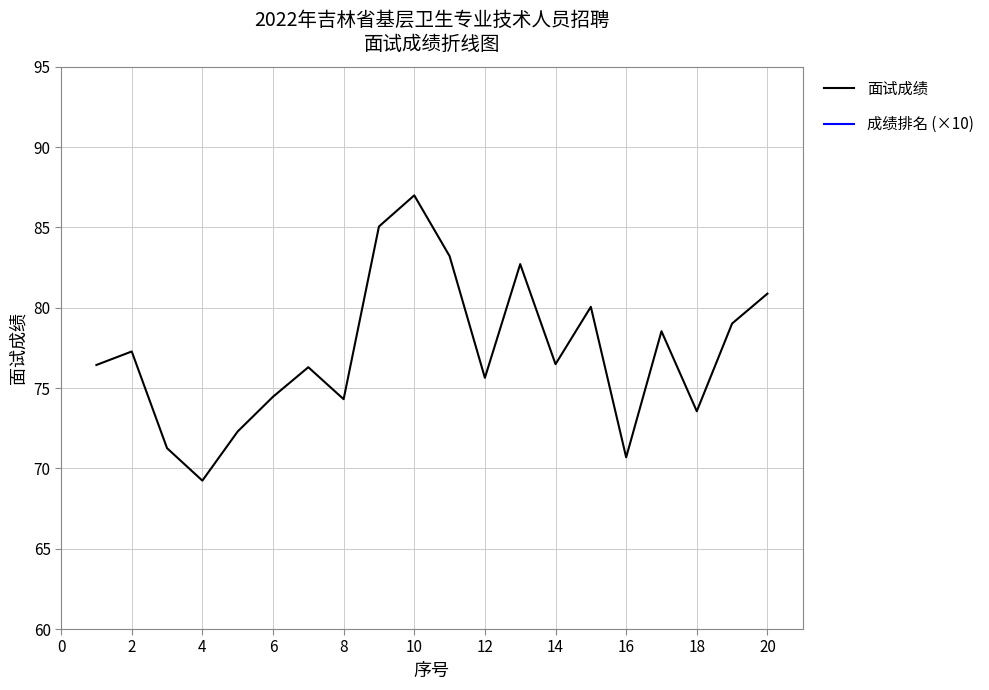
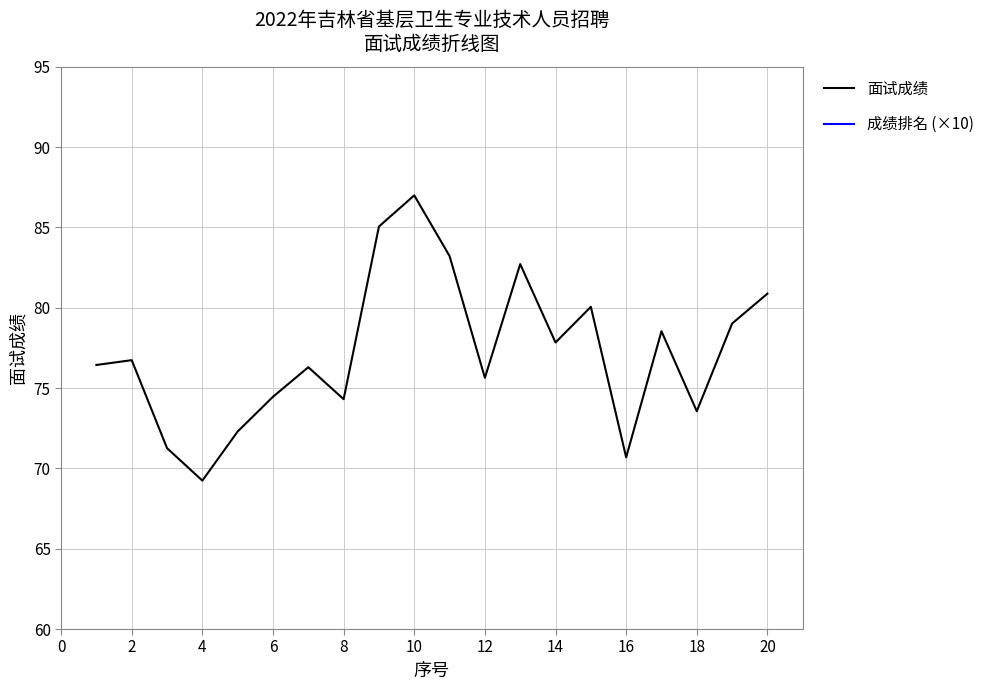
  {
    "面试成绩": {
-     "2": 77.3,
+     "2": 76.7,
      "4": 69.2,
      "6": 74.5,
      "8": 74.3,
      "10": 87.0,
      "12": 75.6,
-     "14": 76.5,
+     "14": 77.8,
      "16": 70.7,
      "18": 73.6,
      "20": 80.9
    }
  }
